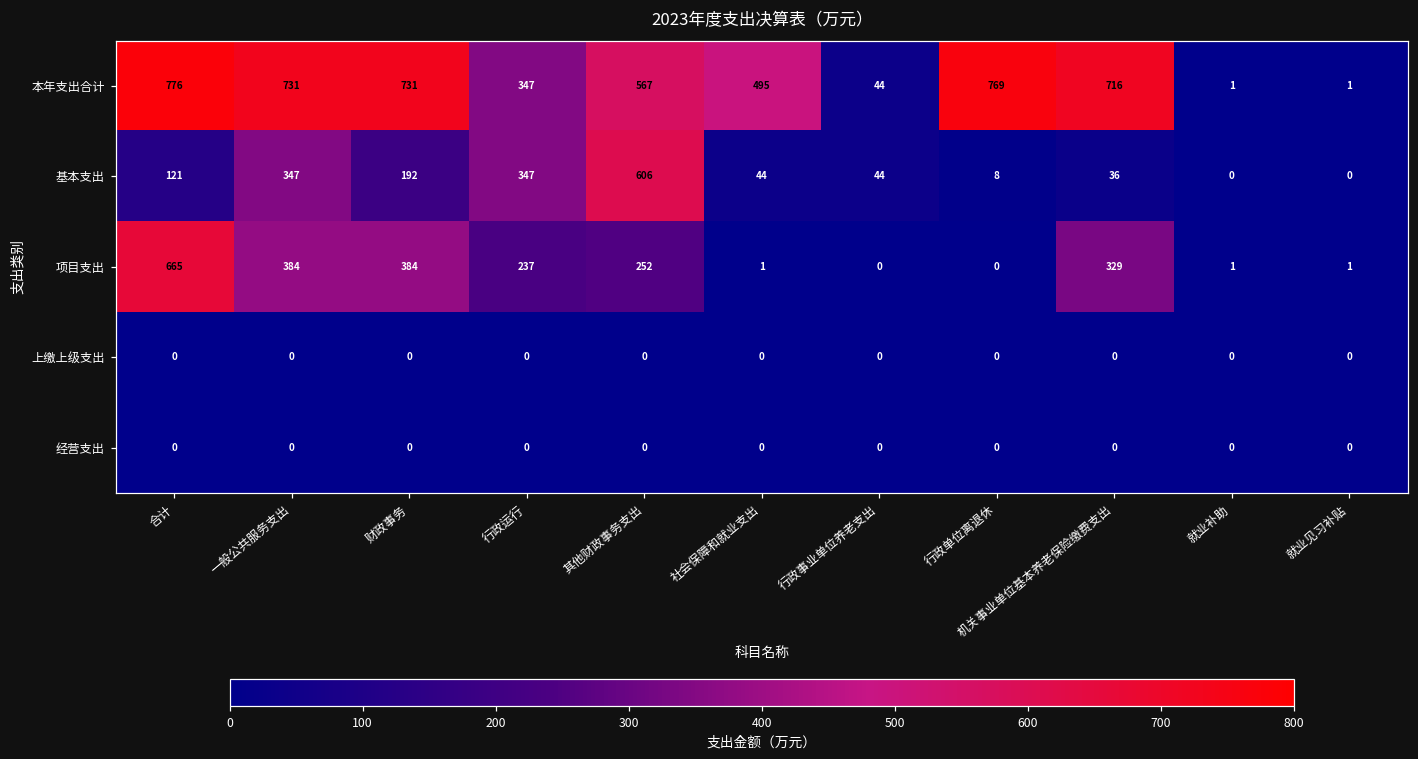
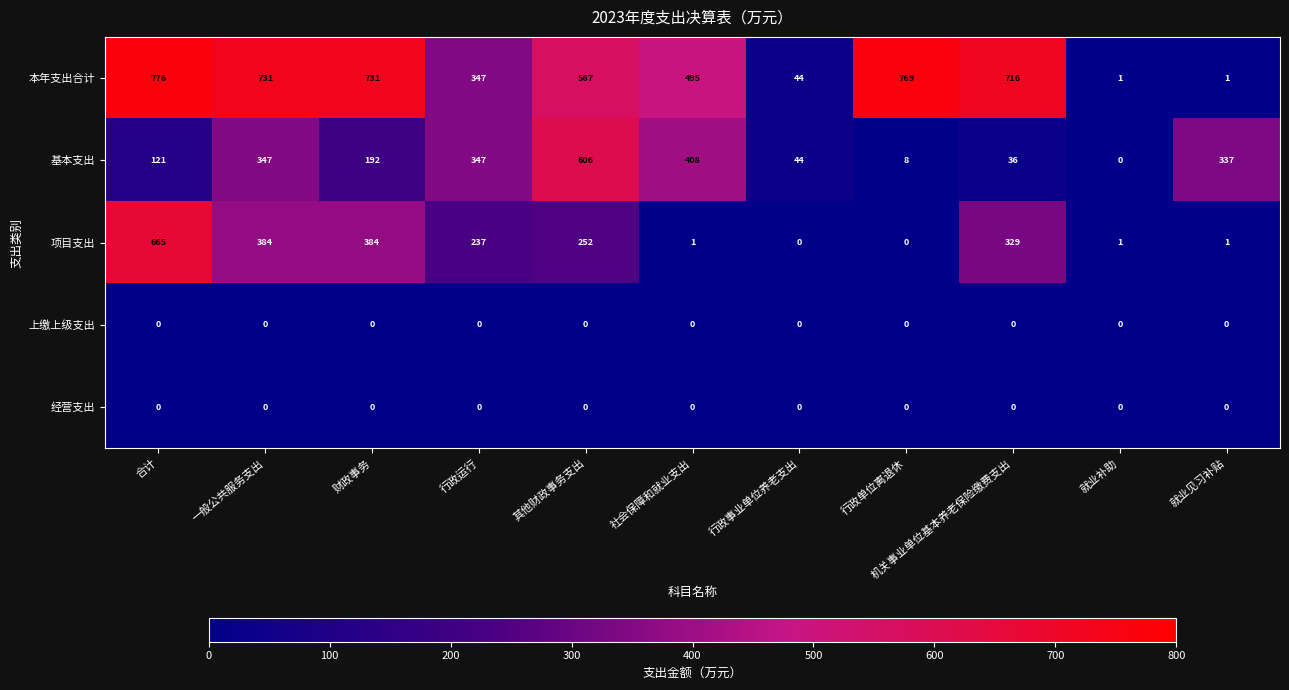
  {
    "本年支出合计": {
      "合计": 776,
      "一般公共服务支出": 731,
      "财政事务": 731,
      "行政运行": 347,
      "其他财政事务支出": 567,
      "社会保障和就业支出": 495,
      "行政事业单位养老支出": 44,
      "行政单位离退休": 769,
      "机关事业单位基本养老保险缴费支出": 716,
      "就业补助": 1,
      "就业见习补贴": 1
    },
    "基本支出": {
      "合计": 121,
      "一般公共服务支出": 347,
      "财政事务": 192,
      "行政运行": 347,
      "其他财政事务支出": 606,
-     "社会保障和就业支出": 44,
+     "社会保障和就业支出": 408,
      "行政事业单位养老支出": 44,
      "行政单位离退休": 8,
      "机关事业单位基本养老保险缴费支出": 36,
      "就业补助": 0,
-     "就业见习补贴": 0
+     "就业见习补贴": 337
    },
    "项目支出": {
      "合计": 665,
      "一般公共服务支出": 384,
      "财政事务": 384,
      "行政运行": 237,
      "其他财政事务支出": 252,
      "社会保障和就业支出": 1,
      "行政事业单位养老支出": 0,
      "行政单位离退休": 0,
      "机关事业单位基本养老保险缴费支出": 329,
      "就业补助": 1,
      "就业见习补贴": 1
    },
    "上缴上级支出": {
      "合计": 0,
      "一般公共服务支出": 0,
      "财政事务": 0,
      "行政运行": 0,
      "其他财政事务支出": 0,
      "社会保障和就业支出": 0,
      "行政事业单位养老支出": 0,
      "行政单位离退休": 0,
      "机关事业单位基本养老保险缴费支出": 0,
      "就业补助": 0,
      "就业见习补贴": 0
    },
    "经营支出": {
      "合计": 0,
      "一般公共服务支出": 0,
      "财政事务": 0,
      "行政运行": 0,
      "其他财政事务支出": 0,
      "社会保障和就业支出": 0,
      "行政事业单位养老支出": 0,
      "行政单位离退休": 0,
      "机关事业单位基本养老保险缴费支出": 0,
      "就业补助": 0,
      "就业见习补贴": 0
    }
  }
